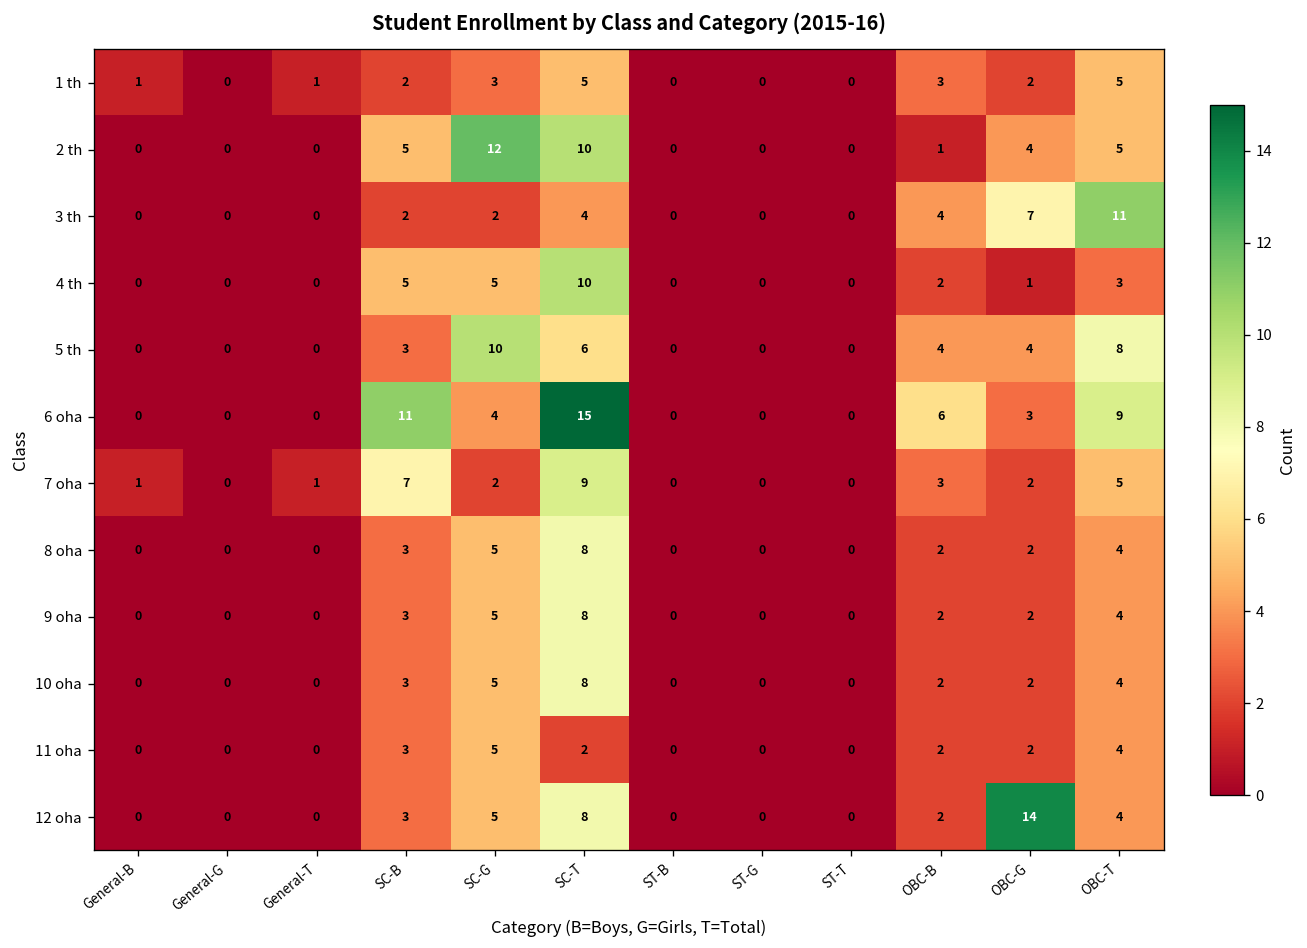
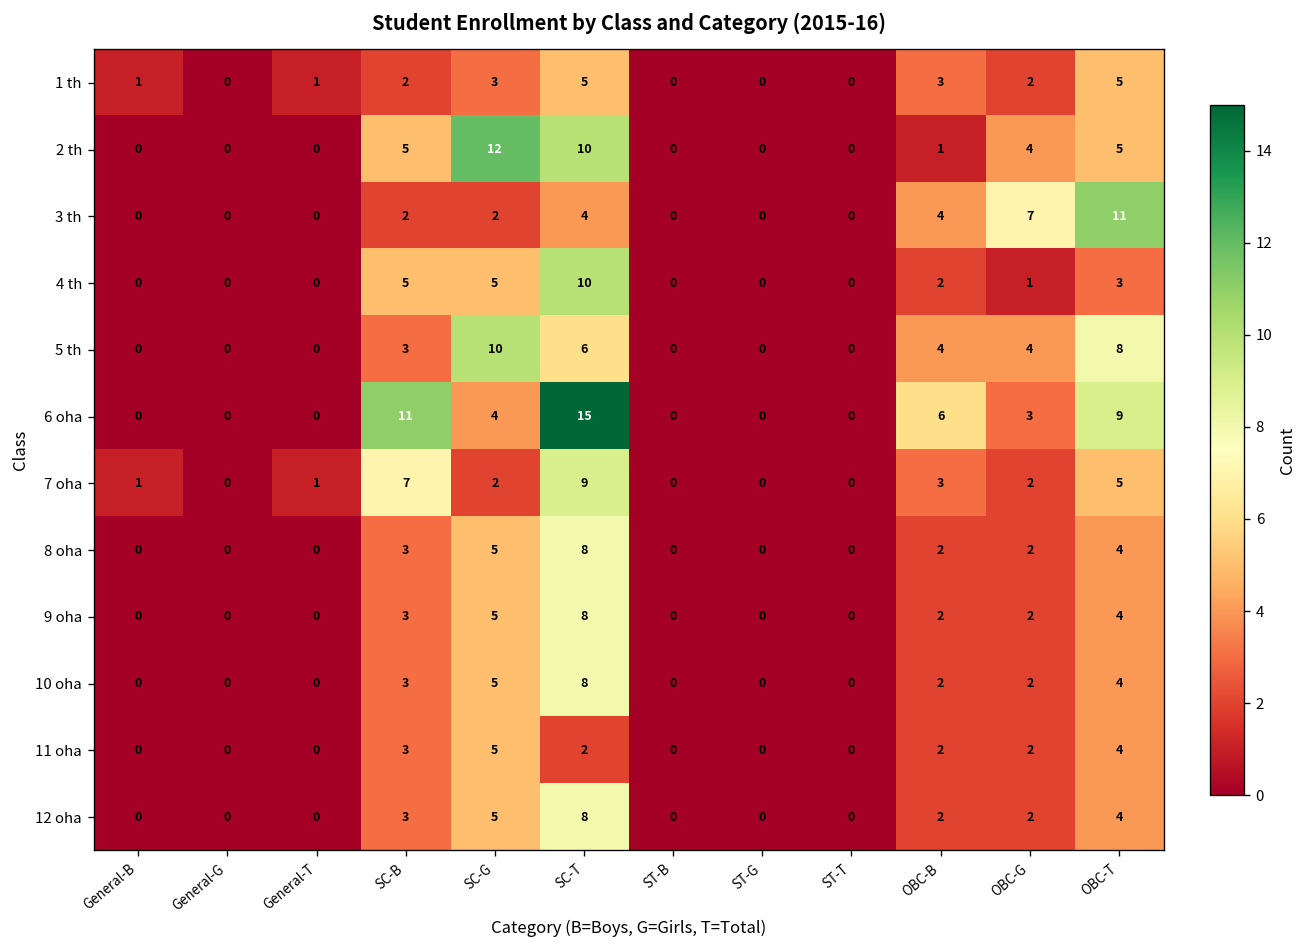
  {
    "1 th": {
      "General-B": 1,
      "General-G": 0,
      "General-T": 1,
      "SC-B": 2,
      "SC-G": 3,
      "SC-T": 5,
      "ST-B": 0,
      "ST-G": 0,
      "ST-T": 0,
      "OBC-B": 3,
      "OBC-G": 2,
      "OBC-T": 5
    },
    "2 th": {
      "General-B": 0,
      "General-G": 0,
      "General-T": 0,
      "SC-B": 5,
      "SC-G": 12,
      "SC-T": 10,
      "ST-B": 0,
      "ST-G": 0,
      "ST-T": 0,
      "OBC-B": 1,
      "OBC-G": 4,
      "OBC-T": 5
    },
    "3 th": {
      "General-B": 0,
      "General-G": 0,
      "General-T": 0,
      "SC-B": 2,
      "SC-G": 2,
      "SC-T": 4,
      "ST-B": 0,
      "ST-G": 0,
      "ST-T": 0,
      "OBC-B": 4,
      "OBC-G": 7,
      "OBC-T": 11
    },
    "4 th": {
      "General-B": 0,
      "General-G": 0,
      "General-T": 0,
      "SC-B": 5,
      "SC-G": 5,
      "SC-T": 10,
      "ST-B": 0,
      "ST-G": 0,
      "ST-T": 0,
      "OBC-B": 2,
      "OBC-G": 1,
      "OBC-T": 3
    },
    "5 th": {
      "General-B": 0,
      "General-G": 0,
      "General-T": 0,
      "SC-B": 3,
      "SC-G": 10,
      "SC-T": 6,
      "ST-B": 0,
      "ST-G": 0,
      "ST-T": 0,
      "OBC-B": 4,
      "OBC-G": 4,
      "OBC-T": 8
    },
    "6 oha": {
      "General-B": 0,
      "General-G": 0,
      "General-T": 0,
      "SC-B": 11,
      "SC-G": 4,
      "SC-T": 15,
      "ST-B": 0,
      "ST-G": 0,
      "ST-T": 0,
      "OBC-B": 6,
      "OBC-G": 3,
      "OBC-T": 9
    },
    "7 oha": {
      "General-B": 1,
      "General-G": 0,
      "General-T": 1,
      "SC-B": 7,
      "SC-G": 2,
      "SC-T": 9,
      "ST-B": 0,
      "ST-G": 0,
      "ST-T": 0,
      "OBC-B": 3,
      "OBC-G": 2,
      "OBC-T": 5
    },
    "8 oha": {
      "General-B": 0,
      "General-G": 0,
      "General-T": 0,
      "SC-B": 3,
      "SC-G": 5,
      "SC-T": 8,
      "ST-B": 0,
      "ST-G": 0,
      "ST-T": 0,
      "OBC-B": 2,
      "OBC-G": 2,
      "OBC-T": 4
    },
    "9 oha": {
      "General-B": 0,
      "General-G": 0,
      "General-T": 0,
      "SC-B": 3,
      "SC-G": 5,
      "SC-T": 8,
      "ST-B": 0,
      "ST-G": 0,
      "ST-T": 0,
      "OBC-B": 2,
      "OBC-G": 2,
      "OBC-T": 4
    },
    "10 oha": {
      "General-B": 0,
      "General-G": 0,
      "General-T": 0,
      "SC-B": 3,
      "SC-G": 5,
      "SC-T": 8,
      "ST-B": 0,
      "ST-G": 0,
      "ST-T": 0,
      "OBC-B": 2,
      "OBC-G": 2,
      "OBC-T": 4
    },
    "11 oha": {
      "General-B": 0,
      "General-G": 0,
      "General-T": 0,
      "SC-B": 3,
      "SC-G": 5,
      "SC-T": 2,
      "ST-B": 0,
      "ST-G": 0,
      "ST-T": 0,
      "OBC-B": 2,
      "OBC-G": 2,
      "OBC-T": 4
    },
    "12 oha": {
      "General-B": 0,
      "General-G": 0,
      "General-T": 0,
      "SC-B": 3,
      "SC-G": 5,
      "SC-T": 8,
      "ST-B": 0,
      "ST-G": 0,
      "ST-T": 0,
      "OBC-B": 2,
-     "OBC-G": 14,
+     "OBC-G": 2,
      "OBC-T": 4
    }
  }
